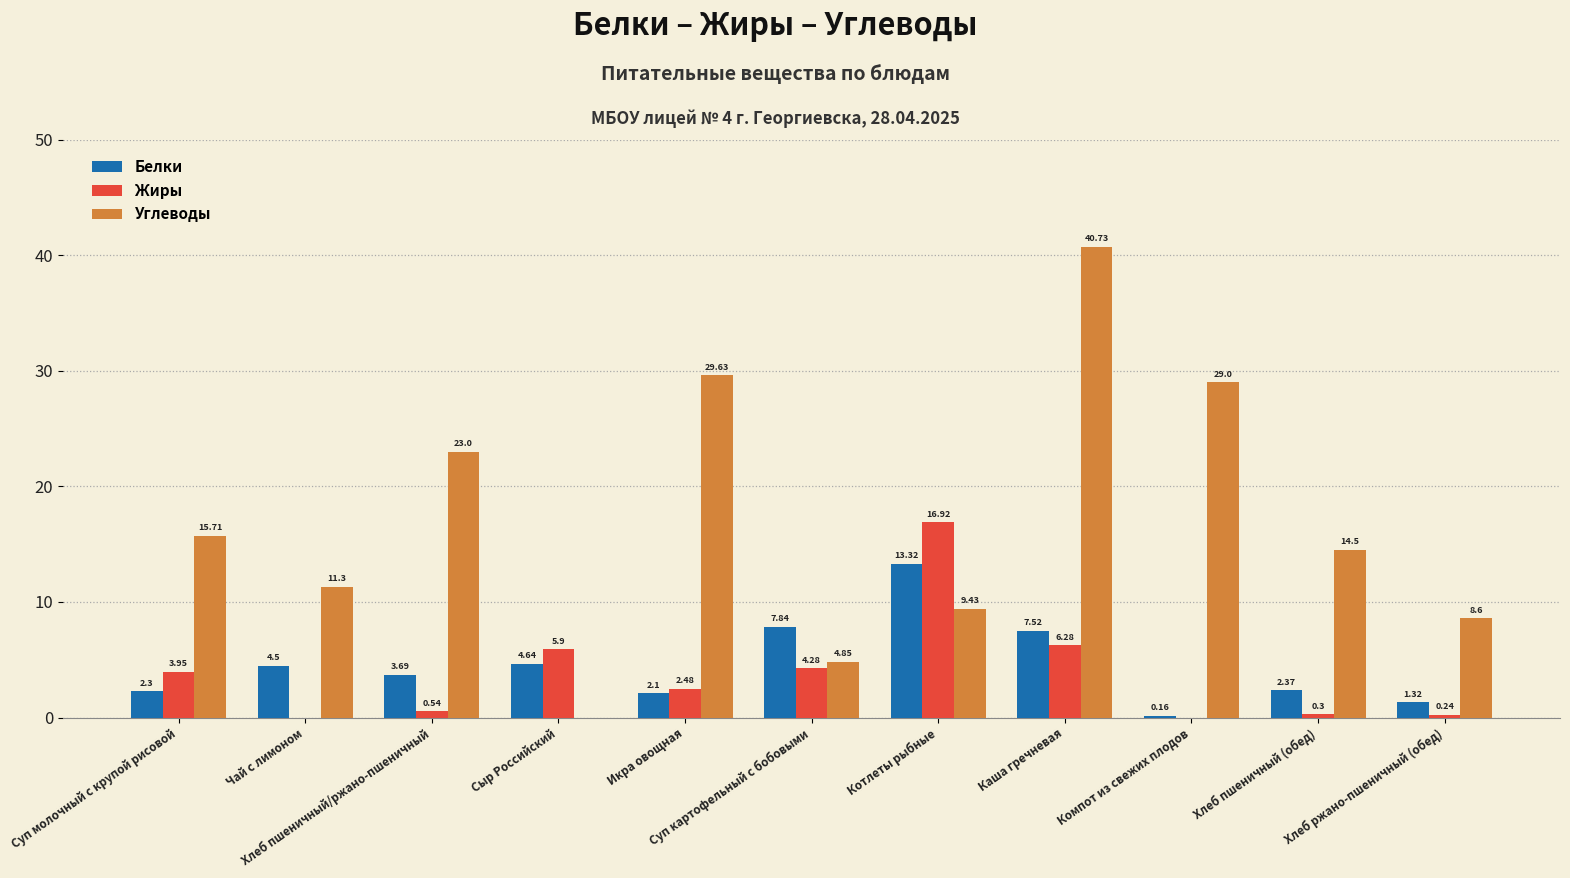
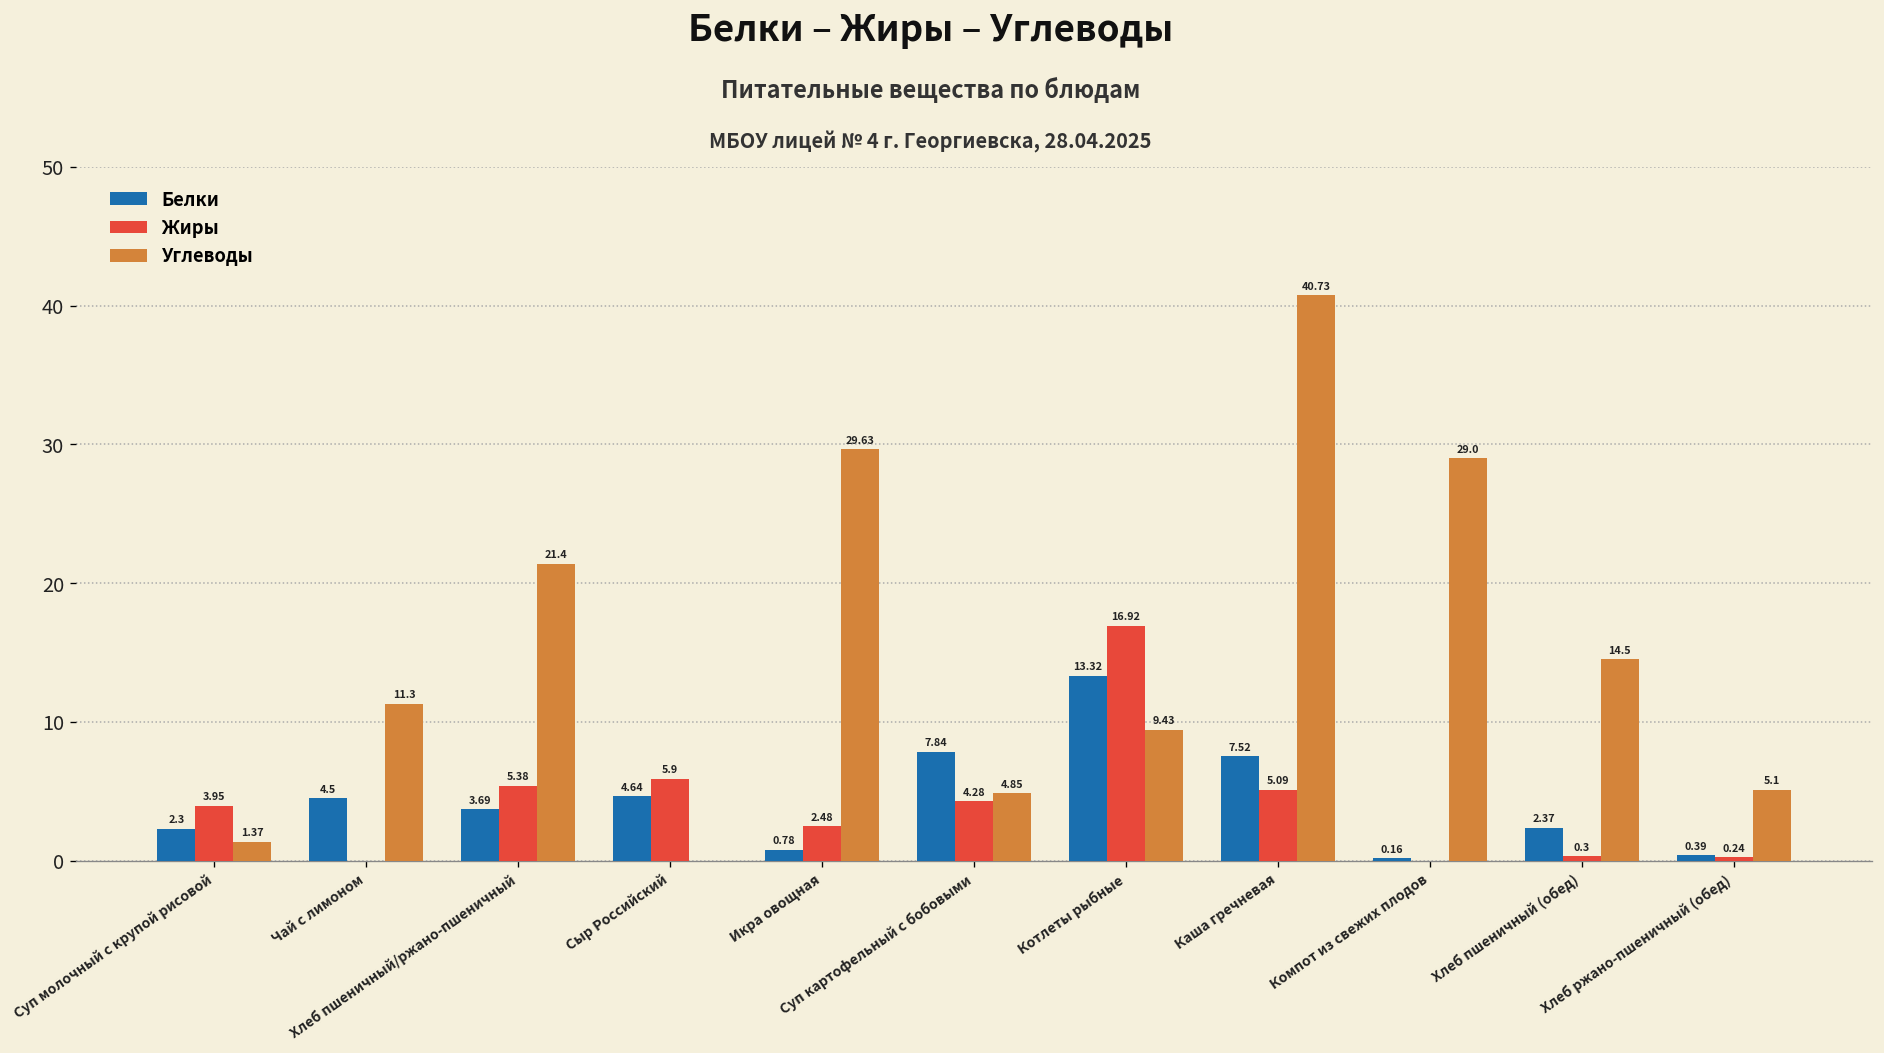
  {
    "Белки": {
      "Суп молочный с крупой рисовой": 2.3,
      "Чай с лимоном": 4.5,
      "Хлеб пшеничный/ржано-пшеничный": 3.69,
      "Сыр Российский": 4.64,
-     "Икра овощная": 2.1,
+     "Икра овощная": 0.78,
      "Суп картофельный с бобовыми": 7.84,
      "Котлеты рыбные": 13.32,
      "Каша гречневая": 7.52,
      "Компот из свежих плодов": 0.16,
      "Хлеб пшеничный (обед)": 2.37,
-     "Хлеб ржано-пшеничный (обед)": 1.32
+     "Хлеб ржано-пшеничный (обед)": 0.39
    },
    "Жиры": {
      "Суп молочный с крупой рисовой": 3.95,
-     "Хлеб пшеничный/ржано-пшеничный": 0.54,
+     "Хлеб пшеничный/ржано-пшеничный": 5.38,
      "Сыр Российский": 5.9,
      "Икра овощная": 2.48,
      "Суп картофельный с бобовыми": 4.28,
      "Котлеты рыбные": 16.92,
-     "Каша гречневая": 6.28,
+     "Каша гречневая": 5.09,
      "Хлеб пшеничный (обед)": 0.3,
      "Хлеб ржано-пшеничный (обед)": 0.24
    },
    "Углеводы": {
-     "Суп молочный с крупой рисовой": 15.71,
+     "Суп молочный с крупой рисовой": 1.37,
      "Чай с лимоном": 11.3,
-     "Хлеб пшеничный/ржано-пшеничный": 23.0,
+     "Хлеб пшеничный/ржано-пшеничный": 21.4,
      "Икра овощная": 29.63,
      "Суп картофельный с бобовыми": 4.85,
      "Котлеты рыбные": 9.43,
      "Каша гречневая": 40.73,
      "Компот из свежих плодов": 29.0,
      "Хлеб пшеничный (обед)": 14.5,
-     "Хлеб ржано-пшеничный (обед)": 8.6
+     "Хлеб ржано-пшеничный (обед)": 5.1
    }
  }
